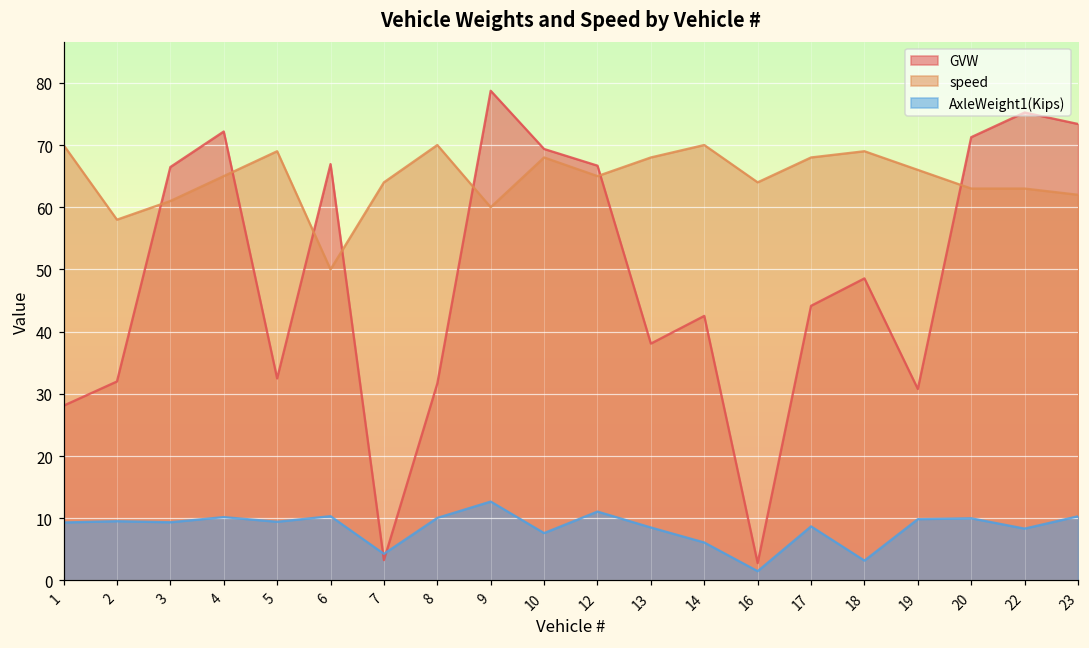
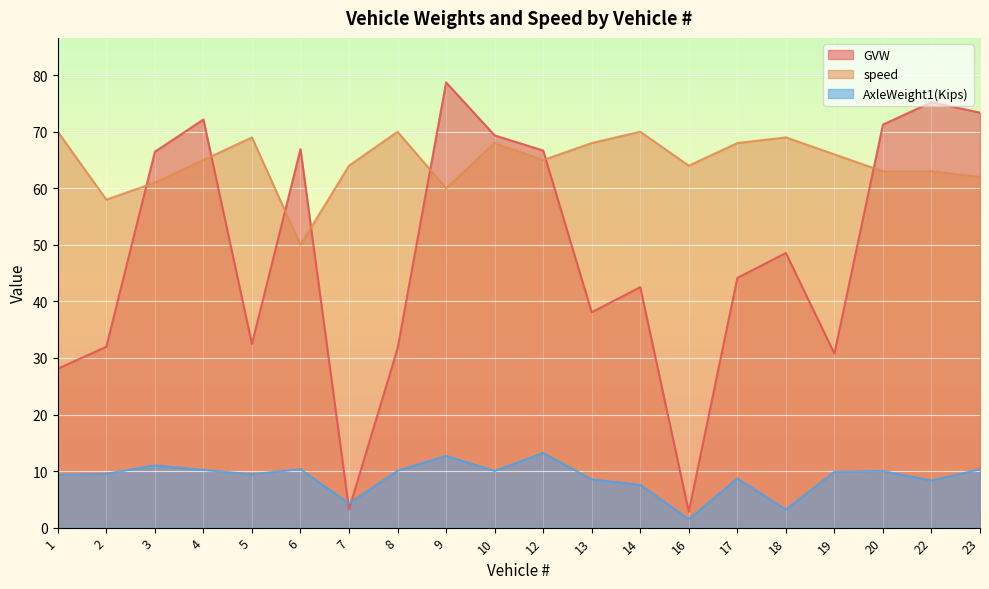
  {
    "AxleWeight1(Kips)": {
      "1": 9,
      "2": 10,
-     "3": 9,
+     "3": 11,
      "4": 10,
      "5": 9,
      "6": 10,
      "7": 4,
      "8": 10,
      "9": 13,
-     "10": 8,
-     "12": 11,
+     "10": 10,
+     "12": 13,
      "13": 9,
-     "14": 6,
+     "14": 8,
      "16": 2,
      "17": 9,
      "18": 3,
      "19": 10,
      "20": 10,
      "22": 8,
      "23": 10
    }
  }
